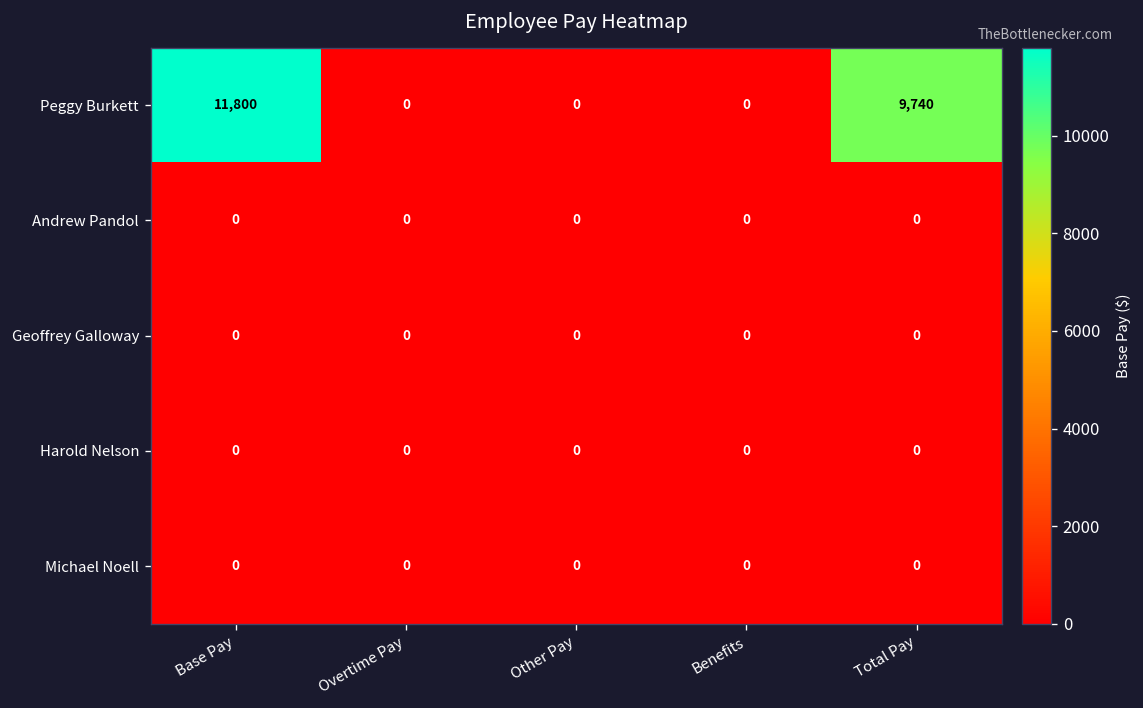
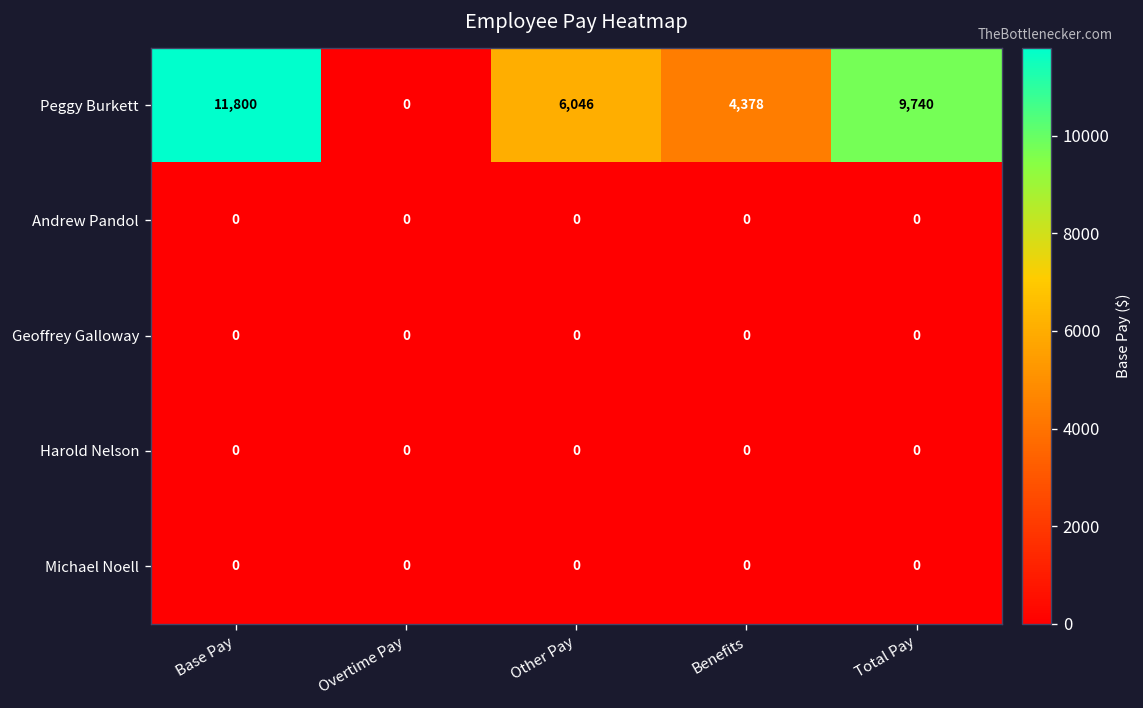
  {
    "Peggy Burkett": {
      "Base Pay": "11,800",
      "Overtime Pay": "0",
-     "Other Pay": "0",
-     "Benefits": "0",
+     "Other Pay": "6,046",
+     "Benefits": "4,378",
      "Total Pay": "9,740"
    },
    "Andrew Pandol": {
      "Base Pay": "0",
      "Overtime Pay": "0",
      "Other Pay": "0",
      "Benefits": "0",
      "Total Pay": "0"
    },
    "Geoffrey Galloway": {
      "Base Pay": "0",
      "Overtime Pay": "0",
      "Other Pay": "0",
      "Benefits": "0",
      "Total Pay": "0"
    },
    "Harold Nelson": {
      "Base Pay": "0",
      "Overtime Pay": "0",
      "Other Pay": "0",
      "Benefits": "0",
      "Total Pay": "0"
    },
    "Michael Noell": {
      "Base Pay": "0",
      "Overtime Pay": "0",
      "Other Pay": "0",
      "Benefits": "0",
      "Total Pay": "0"
    }
  }
